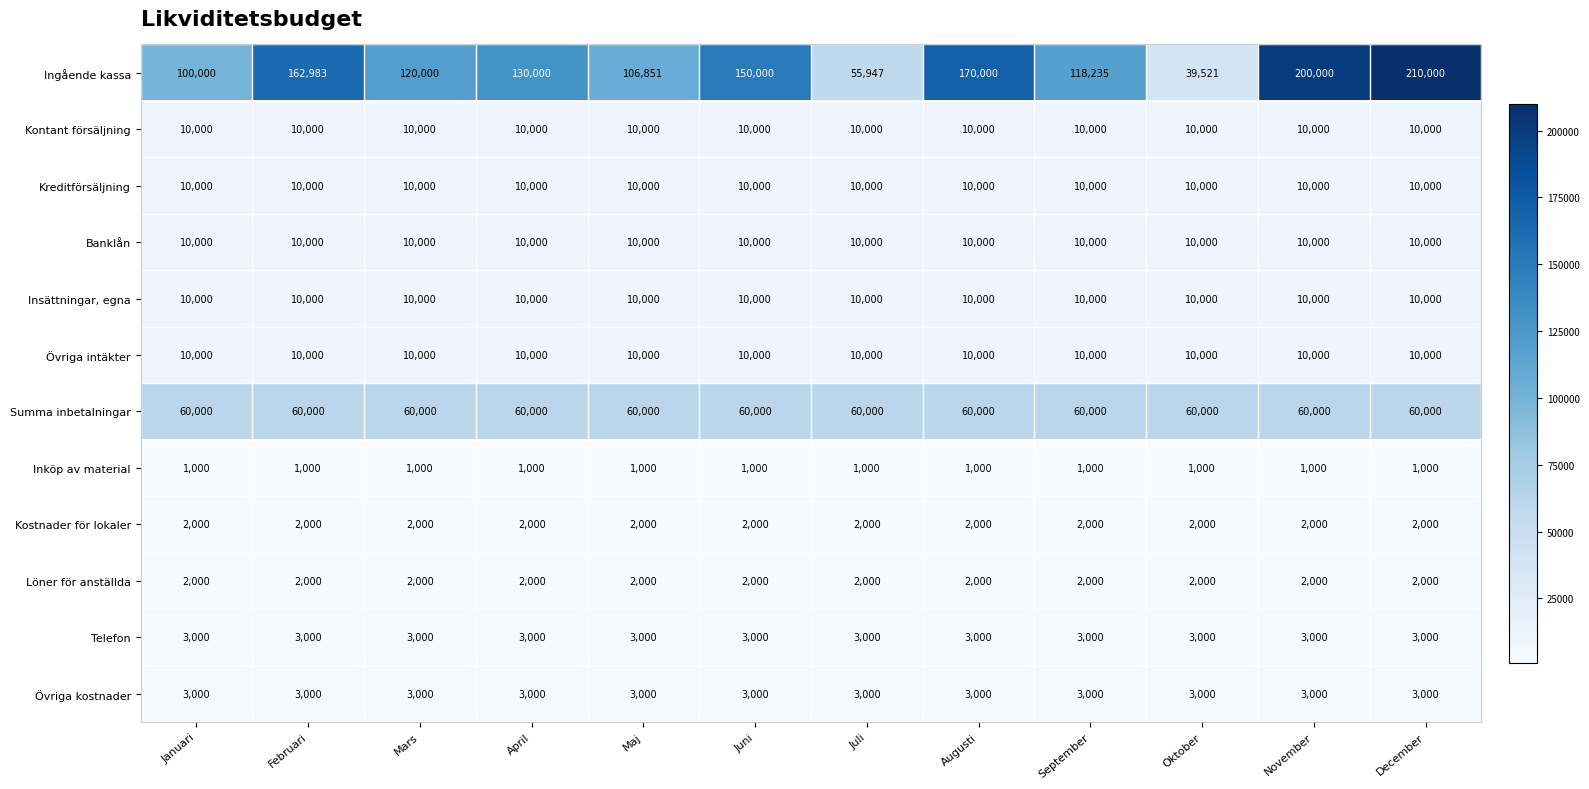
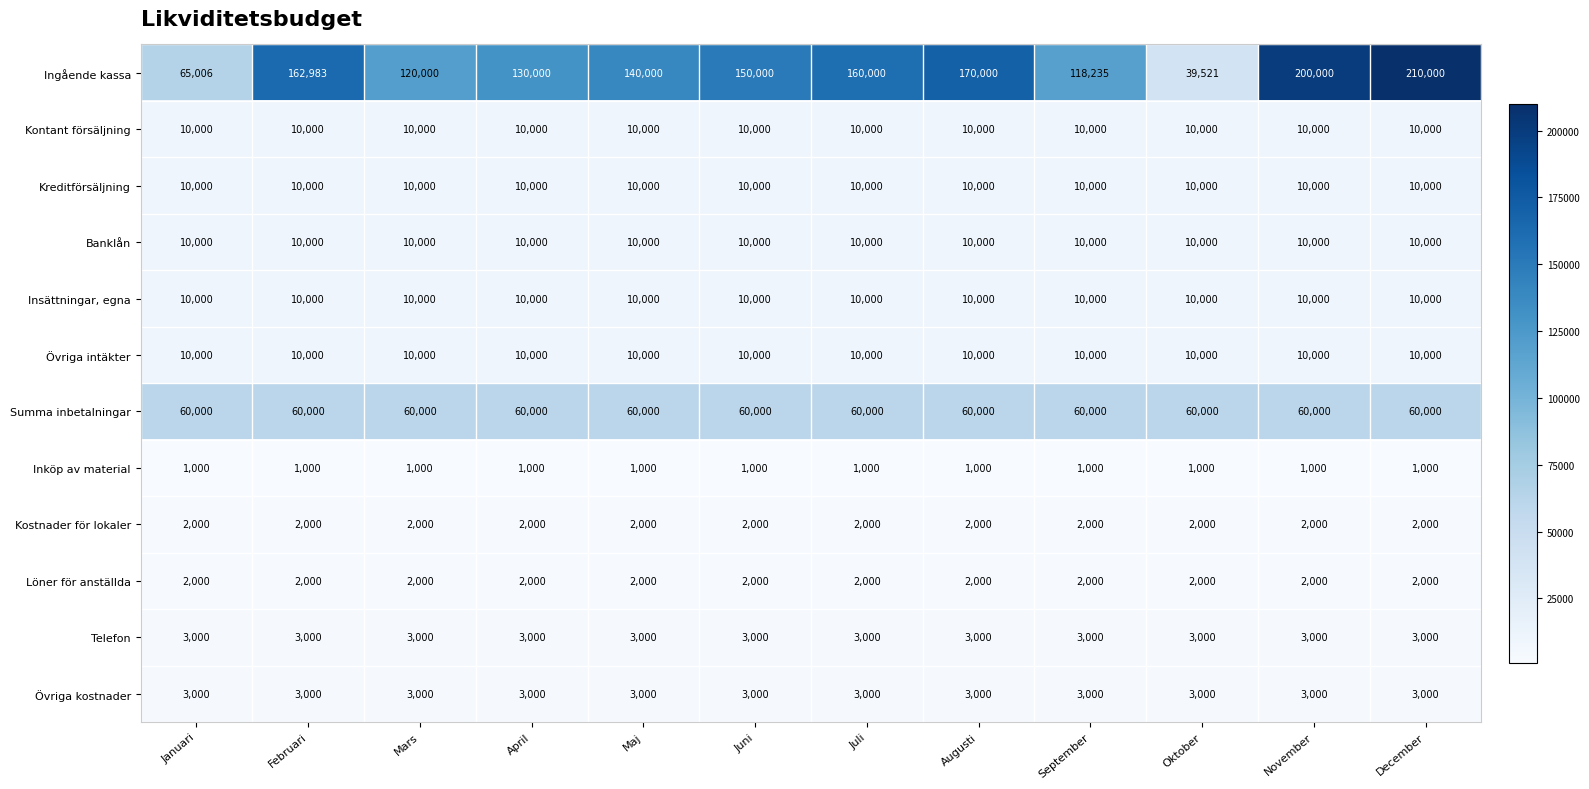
  {
    "Ingående kassa": {
-     "Januari": "100,000",
+     "Januari": "65,006",
      "Februari": "162,983",
      "Mars": "120,000",
      "April": "130,000",
-     "Maj": "106,851",
+     "Maj": "140,000",
      "Juni": "150,000",
-     "Juli": "55,947",
+     "Juli": "160,000",
      "Augusti": "170,000",
      "September": "118,235",
      "Oktober": "39,521",
      "November": "200,000",
      "December": "210,000"
    },
    "Kontant försäljning": {
      "Januari": "10,000",
      "Februari": "10,000",
      "Mars": "10,000",
      "April": "10,000",
      "Maj": "10,000",
      "Juni": "10,000",
      "Juli": "10,000",
      "Augusti": "10,000",
      "September": "10,000",
      "Oktober": "10,000",
      "November": "10,000",
      "December": "10,000"
    },
    "Kreditförsäljning": {
      "Januari": "10,000",
      "Februari": "10,000",
      "Mars": "10,000",
      "April": "10,000",
      "Maj": "10,000",
      "Juni": "10,000",
      "Juli": "10,000",
      "Augusti": "10,000",
      "September": "10,000",
      "Oktober": "10,000",
      "November": "10,000",
      "December": "10,000"
    },
    "Banklån": {
      "Januari": "10,000",
      "Februari": "10,000",
      "Mars": "10,000",
      "April": "10,000",
      "Maj": "10,000",
      "Juni": "10,000",
      "Juli": "10,000",
      "Augusti": "10,000",
      "September": "10,000",
      "Oktober": "10,000",
      "November": "10,000",
      "December": "10,000"
    },
    "Insättningar, egna": {
      "Januari": "10,000",
      "Februari": "10,000",
      "Mars": "10,000",
      "April": "10,000",
      "Maj": "10,000",
      "Juni": "10,000",
      "Juli": "10,000",
      "Augusti": "10,000",
      "September": "10,000",
      "Oktober": "10,000",
      "November": "10,000",
      "December": "10,000"
    },
    "Övriga intäkter": {
      "Januari": "10,000",
      "Februari": "10,000",
      "Mars": "10,000",
      "April": "10,000",
      "Maj": "10,000",
      "Juni": "10,000",
      "Juli": "10,000",
      "Augusti": "10,000",
      "September": "10,000",
      "Oktober": "10,000",
      "November": "10,000",
      "December": "10,000"
    },
    "Summa inbetalningar": {
      "Januari": "60,000",
      "Februari": "60,000",
      "Mars": "60,000",
      "April": "60,000",
      "Maj": "60,000",
      "Juni": "60,000",
      "Juli": "60,000",
      "Augusti": "60,000",
      "September": "60,000",
      "Oktober": "60,000",
      "November": "60,000",
      "December": "60,000"
    },
    "Inköp av material": {
      "Januari": "1,000",
      "Februari": "1,000",
      "Mars": "1,000",
      "April": "1,000",
      "Maj": "1,000",
      "Juni": "1,000",
      "Juli": "1,000",
      "Augusti": "1,000",
      "September": "1,000",
      "Oktober": "1,000",
      "November": "1,000",
      "December": "1,000"
    },
    "Kostnader för lokaler": {
      "Januari": "2,000",
      "Februari": "2,000",
      "Mars": "2,000",
      "April": "2,000",
      "Maj": "2,000",
      "Juni": "2,000",
      "Juli": "2,000",
      "Augusti": "2,000",
      "September": "2,000",
      "Oktober": "2,000",
      "November": "2,000",
      "December": "2,000"
    },
    "Löner för anställda": {
      "Januari": "2,000",
      "Februari": "2,000",
      "Mars": "2,000",
      "April": "2,000",
      "Maj": "2,000",
      "Juni": "2,000",
      "Juli": "2,000",
      "Augusti": "2,000",
      "September": "2,000",
      "Oktober": "2,000",
      "November": "2,000",
      "December": "2,000"
    },
    "Telefon": {
      "Januari": "3,000",
      "Februari": "3,000",
      "Mars": "3,000",
      "April": "3,000",
      "Maj": "3,000",
      "Juni": "3,000",
      "Juli": "3,000",
      "Augusti": "3,000",
      "September": "3,000",
      "Oktober": "3,000",
      "November": "3,000",
      "December": "3,000"
    },
    "Övriga kostnader": {
      "Januari": "3,000",
      "Februari": "3,000",
      "Mars": "3,000",
      "April": "3,000",
      "Maj": "3,000",
      "Juni": "3,000",
      "Juli": "3,000",
      "Augusti": "3,000",
      "September": "3,000",
      "Oktober": "3,000",
      "November": "3,000",
      "December": "3,000"
    }
  }
